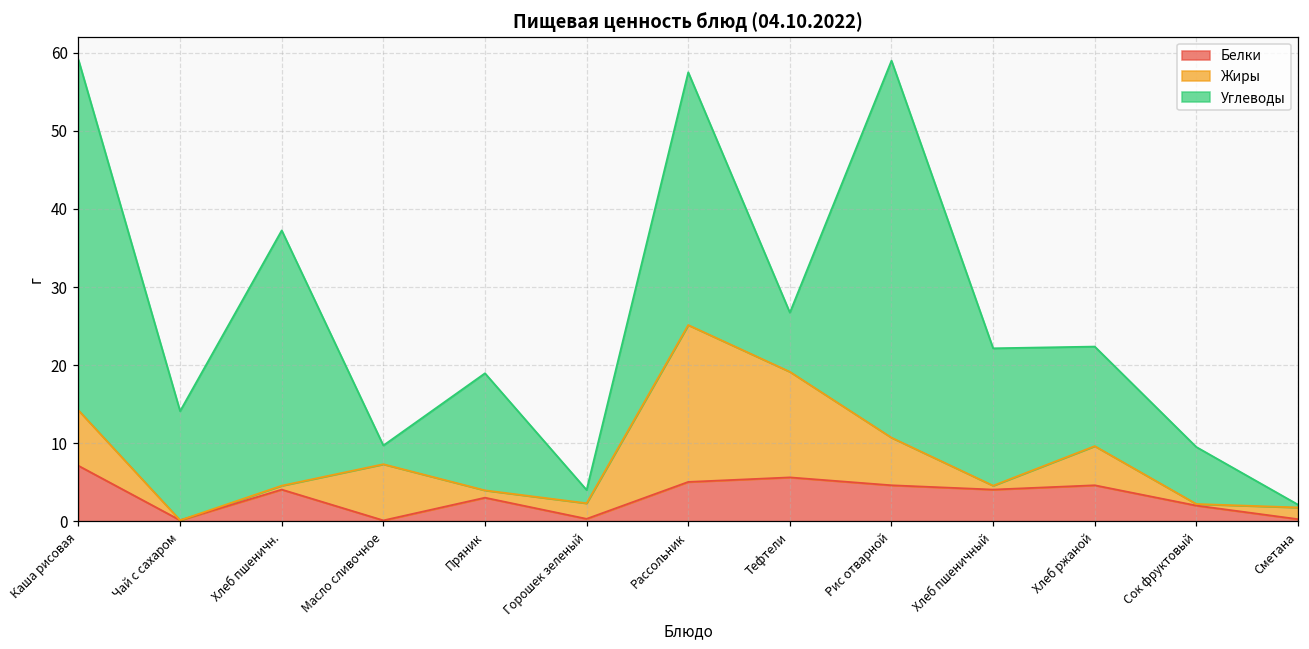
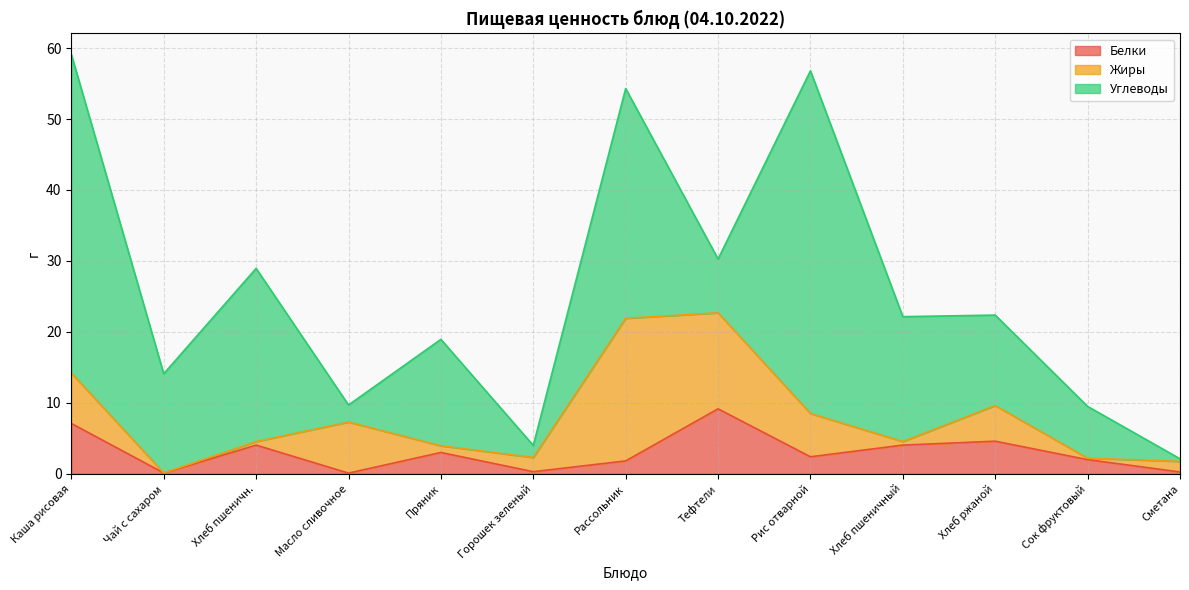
  {
    "Белки": {
      "Каша рисовая": 7,
      "Хлеб пшеничн.": 4,
      "Масло сливочное": 0,
      "Пряник": 3,
      "Горошек зеленый": 0,
-     "Рассольник": 5,
-     "Тефтели": 6,
-     "Рис отварной": 5,
+     "Рассольник": 2,
+     "Тефтели": 9,
+     "Рис отварной": 2,
      "Хлеб пшеничный": 4,
      "Хлеб ржаной": 5,
      "Сметана": 0
    },
    "Жиры": {
      "Каша рисовая": 7,
      "Хлеб пшеничн.": 1,
      "Масло сливочное": 7,
      "Пряник": 1,
      "Горошек зеленый": 2,
      "Рассольник": 20,
      "Тефтели": 14,
      "Рис отварной": 6,
      "Хлеб пшеничный": 1,
      "Хлеб ржаной": 5
    },
    "Углеводы": {
      "Каша рисовая": 45,
      "Чай с сахаром": 14,
-     "Хлеб пшеничн.": 33,
+     "Хлеб пшеничн.": 24,
      "Масло сливочное": 2,
      "Пряник": 15,
      "Горошек зеленый": 2,
      "Рассольник": 32,
      "Тефтели": 8,
      "Рис отварной": 48,
      "Хлеб пшеничный": 18,
      "Хлеб ржаной": 13,
      "Сок фруктовый": 7
    }
  }
